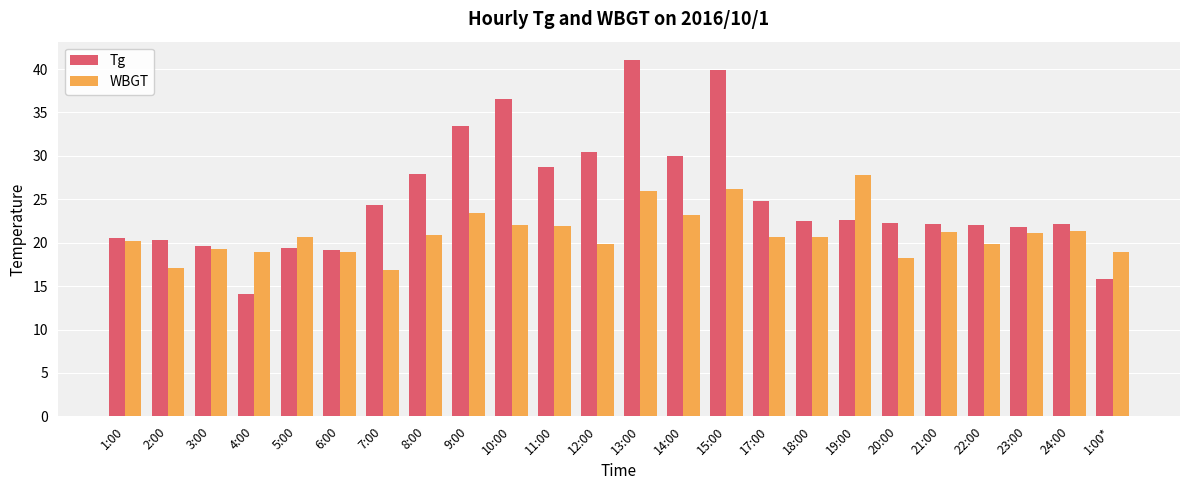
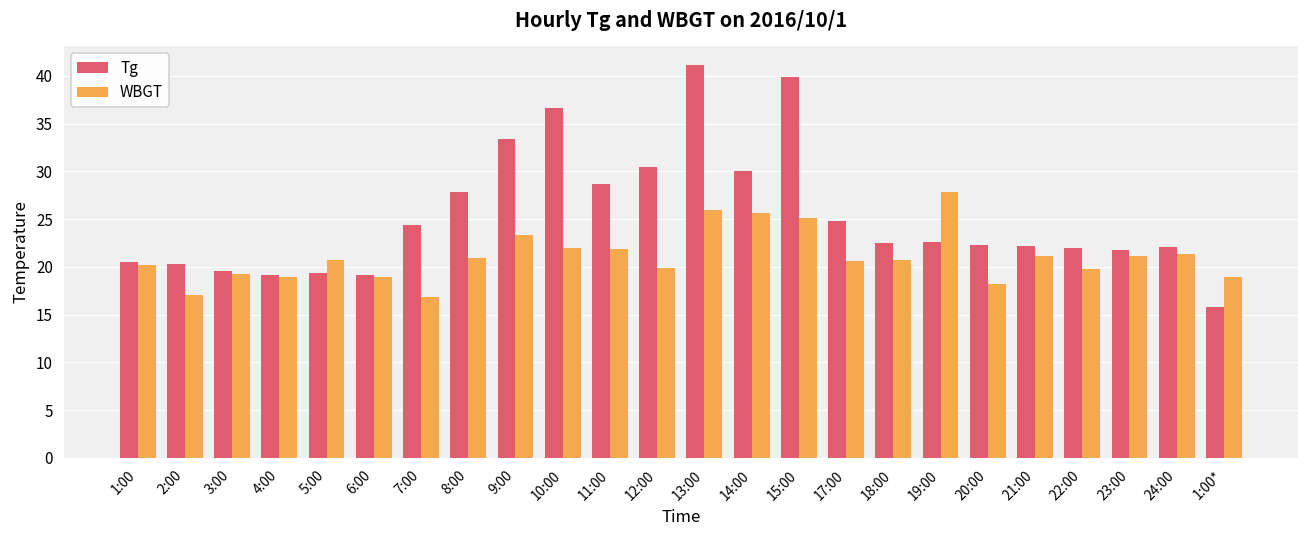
  {
    "Tg": {
      "1:00": 21,
      "2:00": 20,
      "3:00": 20,
-     "4:00": 14,
+     "4:00": 19,
      "5:00": 19,
      "6:00": 19,
      "7:00": 24,
      "8:00": 28,
      "9:00": 33,
      "10:00": 37,
      "11:00": 29,
      "12:00": 31,
      "13:00": 41,
      "14:00": 30,
      "15:00": 40,
      "17:00": 25,
      "18:00": 23,
      "19:00": 23,
      "20:00": 22,
      "21:00": 22,
      "22:00": 22,
      "23:00": 22,
      "24:00": 22,
      "1:00*": 16
    },
    "WBGT": {
      "1:00": 20,
      "2:00": 17,
      "3:00": 19,
      "4:00": 19,
      "5:00": 21,
      "6:00": 19,
      "7:00": 17,
      "8:00": 21,
      "9:00": 23,
      "10:00": 22,
      "11:00": 22,
      "12:00": 20,
      "13:00": 26,
-     "14:00": 23,
-     "15:00": 26,
+     "14:00": 26,
+     "15:00": 25,
      "17:00": 21,
      "18:00": 21,
      "19:00": 28,
      "20:00": 18,
      "21:00": 21,
      "22:00": 20,
      "23:00": 21,
      "24:00": 21,
      "1:00*": 19
    }
  }
